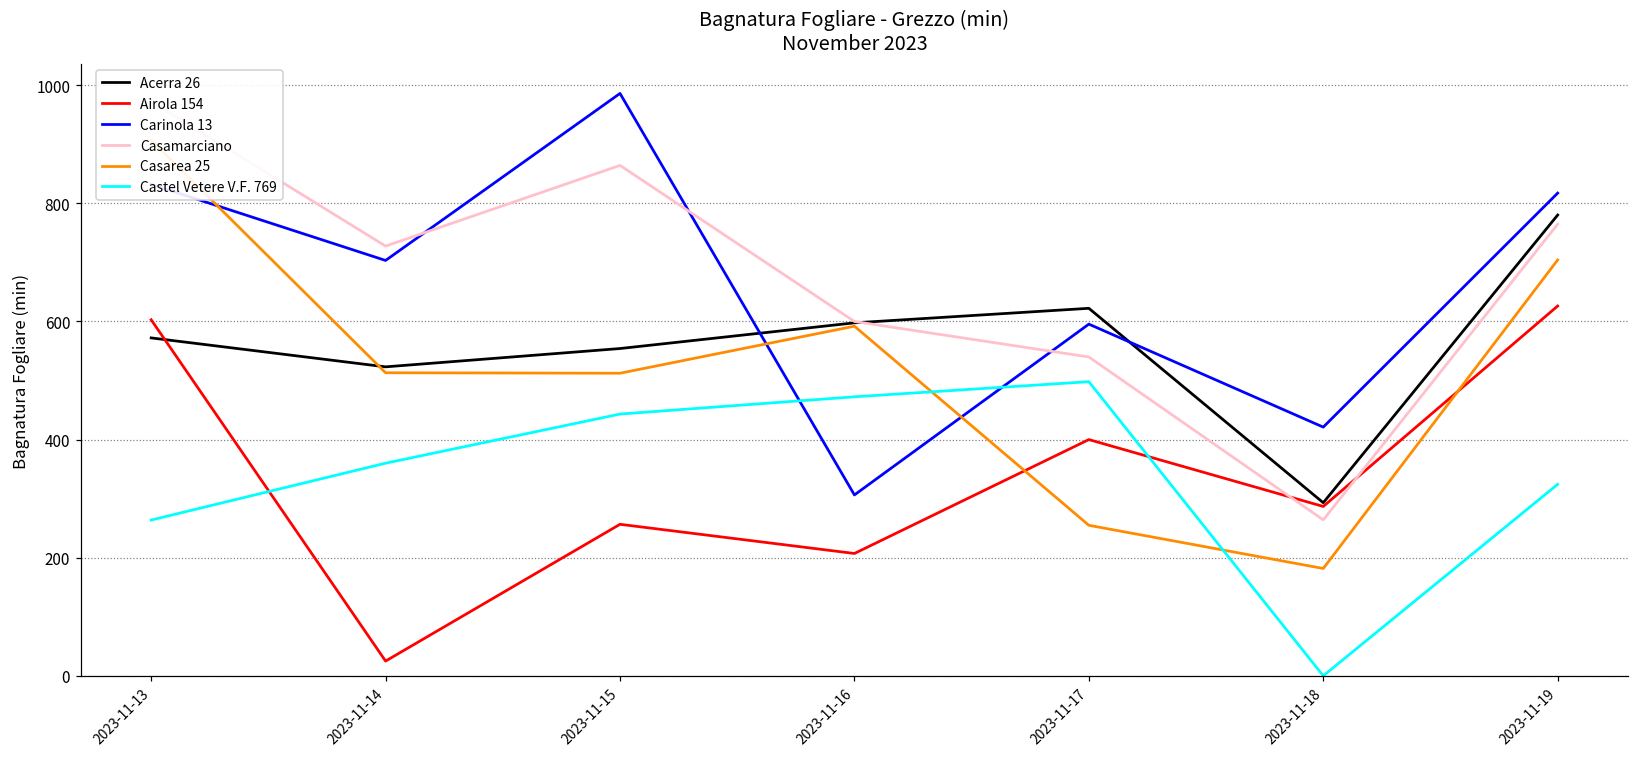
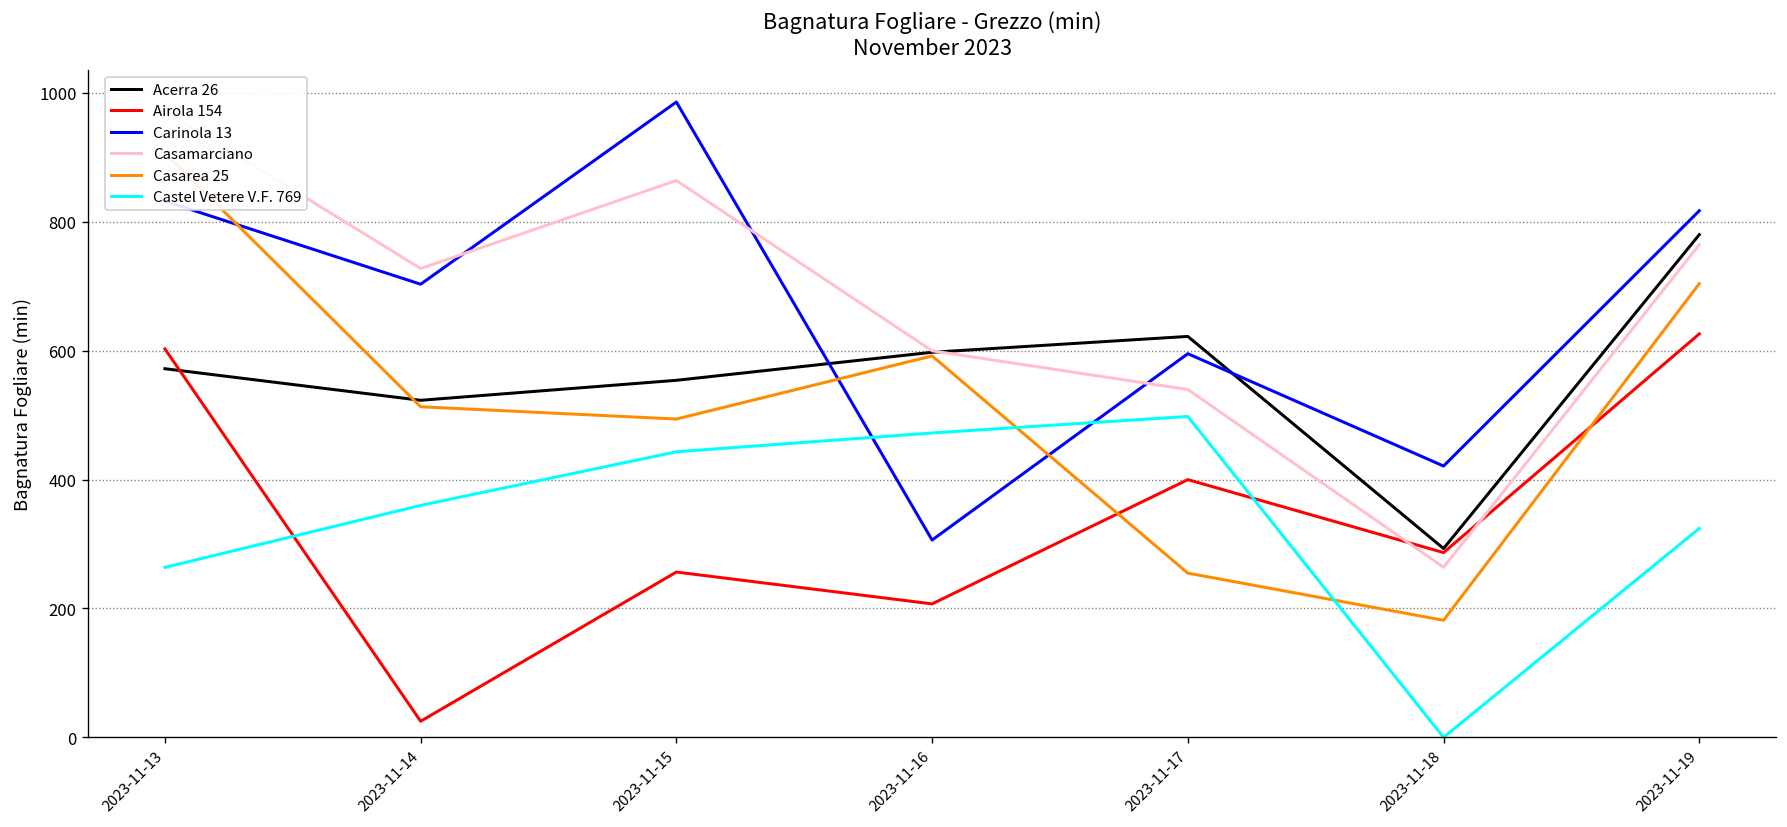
  {
    "Acerra 26": {
      "2023-11-13": 570,
      "2023-11-14": 520,
      "2023-11-15": 550,
      "2023-11-17": 620,
      "2023-11-18": 290,
      "2023-11-19": 780
    },
    "Airola 154": {
      "2023-11-13": 600,
      "2023-11-14": 30,
      "2023-11-15": 260,
      "2023-11-16": 210,
      "2023-11-17": 400,
      "2023-11-18": 290,
      "2023-11-19": 630
    },
    "Carinola 13": {
      "2023-11-14": 700,
      "2023-11-15": 990,
      "2023-11-16": 310,
      "2023-11-17": 600,
      "2023-11-18": 420,
      "2023-11-19": 820
    },
    "Casamarciano": {
      "2023-11-14": 730,
      "2023-11-15": 860,
      "2023-11-17": 540,
      "2023-11-18": 260,
      "2023-11-19": 760
    },
    "Casarea 25": {
      "2023-11-14": 510,
-     "2023-11-15": 510,
+     "2023-11-15": 490,
      "2023-11-16": 590,
      "2023-11-17": 250,
      "2023-11-18": 180,
      "2023-11-19": 700
    },
    "Castel Vetere V.F. 769": {
      "2023-11-13": 260,
      "2023-11-14": 360,
      "2023-11-15": 440,
      "2023-11-16": 470,
      "2023-11-17": 500,
      "2023-11-18": 0,
      "2023-11-19": 320
    }
  }
